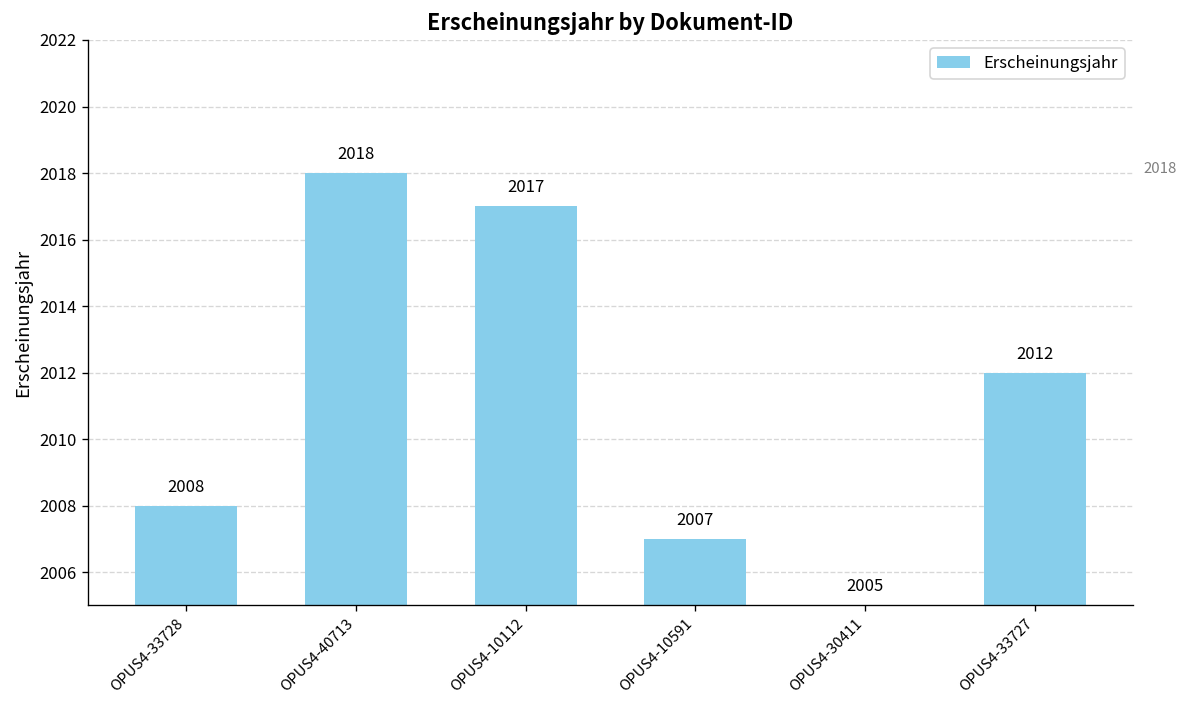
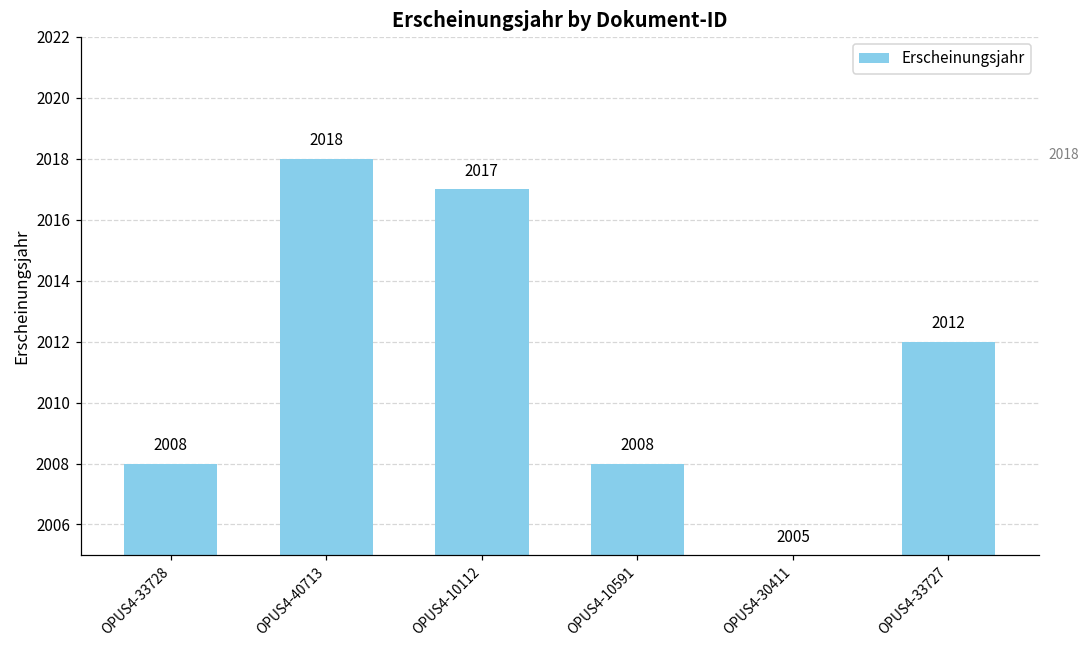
  {
    "OPUS4-33728": 2008,
    "OPUS4-40713": 2018,
    "OPUS4-10112": 2017,
-   "OPUS4-10591": 2007,
+   "OPUS4-10591": 2008,
    "OPUS4-30411": 2005,
    "OPUS4-33727": 2012
  }
